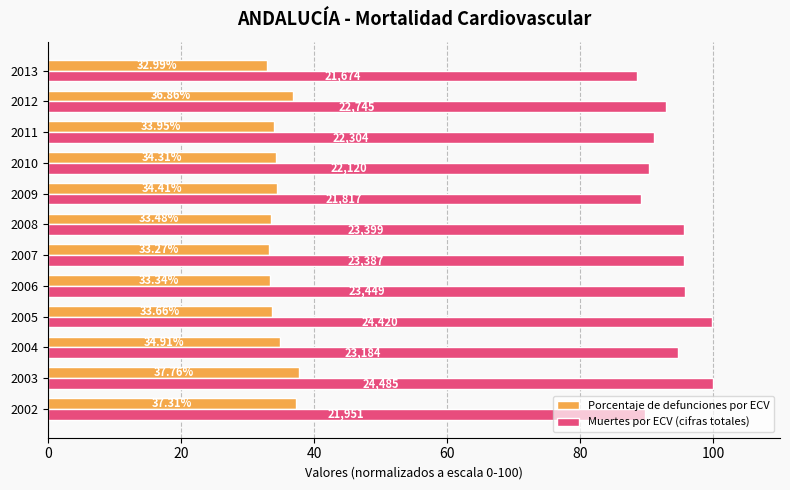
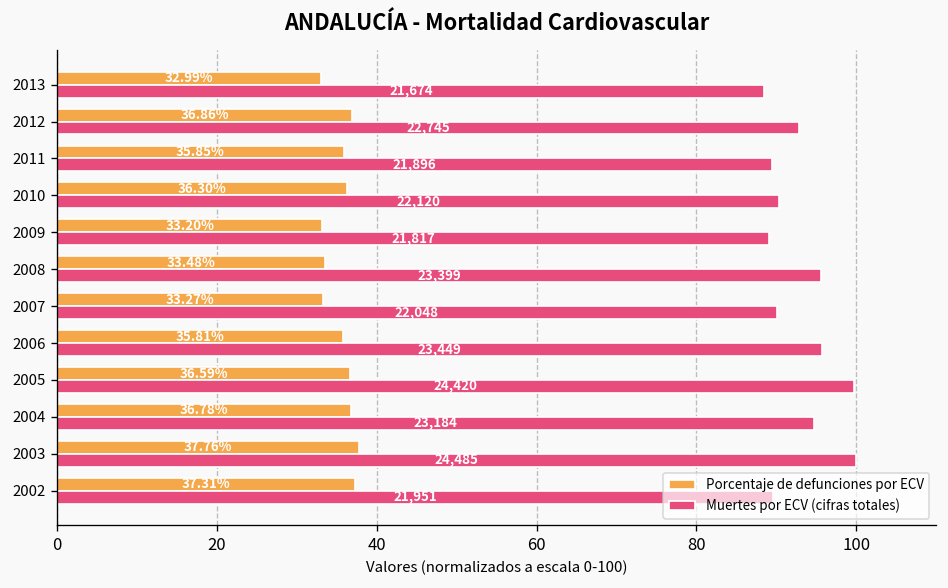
  {
    "Porcentaje de defunciones por ECV": {
      "2013": "32.99%",
      "2012": "36.86%",
-     "2011": "33.95%",
-     "2010": "34.31%",
-     "2009": "34.41%",
+     "2011": "35.85%",
+     "2010": "36.30%",
+     "2009": "33.20%",
      "2008": "33.48%",
      "2007": "33.27%",
-     "2006": "33.34%",
-     "2005": "33.66%",
-     "2004": "34.91%",
+     "2006": "35.81%",
+     "2005": "36.59%",
+     "2004": "36.78%",
      "2003": "37.76%",
      "2002": "37.31%"
    },
    "Muertes por ECV (cifras totales)": {
-     "2011": "22,304",
-     "2007": "23,387"
+     "2011": "21,896",
+     "2007": "22,048"
    }
  }
